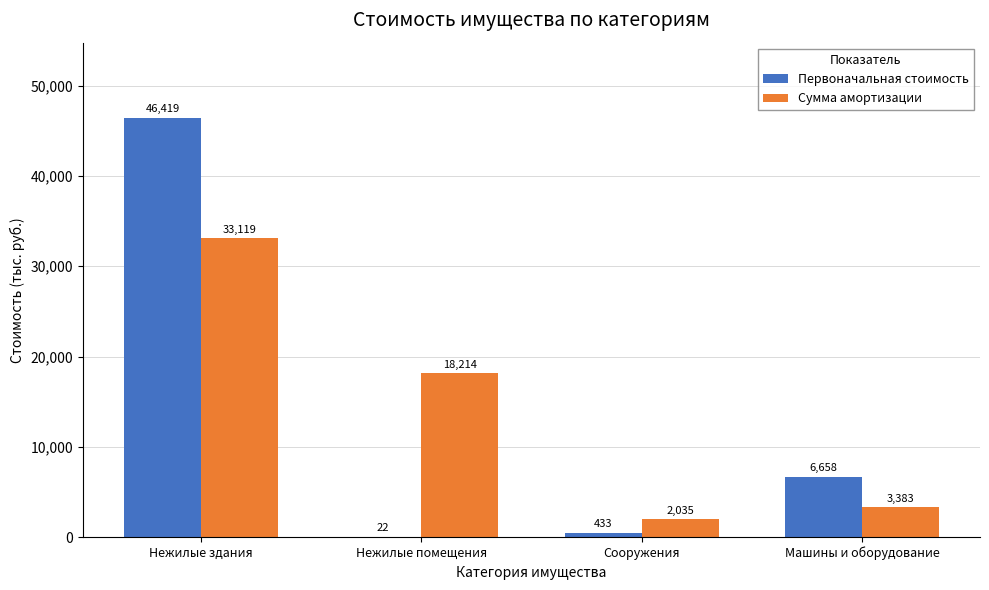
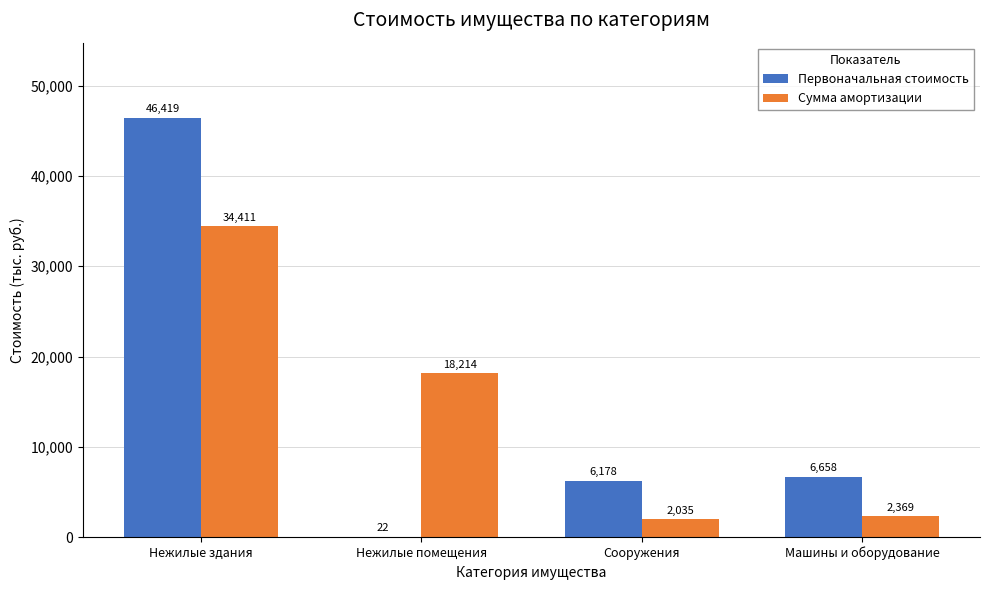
  {
    "Первоначальная стоимость": {
      "Нежилые здания": "46,419",
      "Нежилые помещения": "22",
-     "Сооружения": "433",
+     "Сооружения": "6,178",
      "Машины и оборудование": "6,658"
    },
    "Сумма амортизации": {
-     "Нежилые здания": "33,119",
+     "Нежилые здания": "34,411",
      "Нежилые помещения": "18,214",
      "Сооружения": "2,035",
-     "Машины и оборудование": "3,383"
+     "Машины и оборудование": "2,369"
    }
  }
